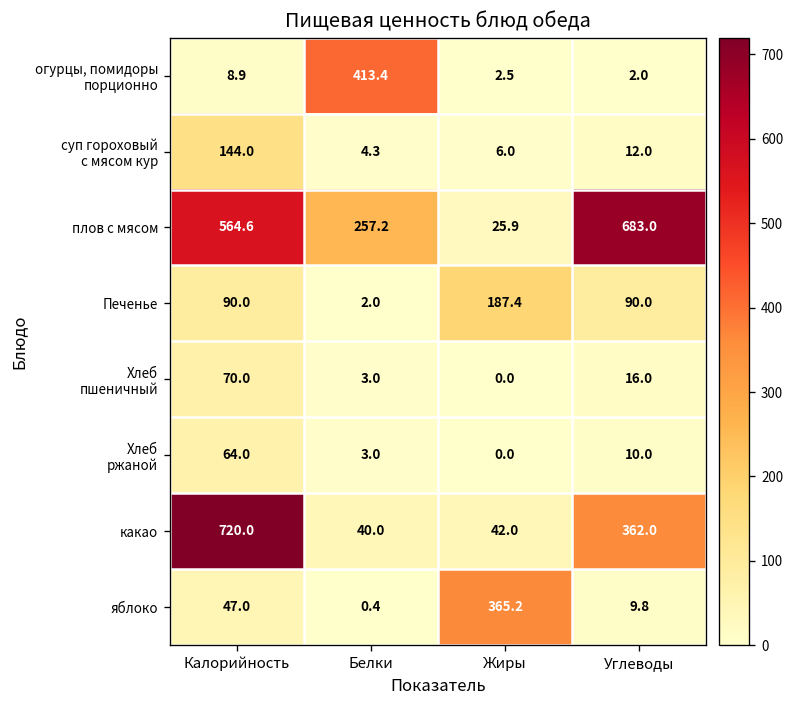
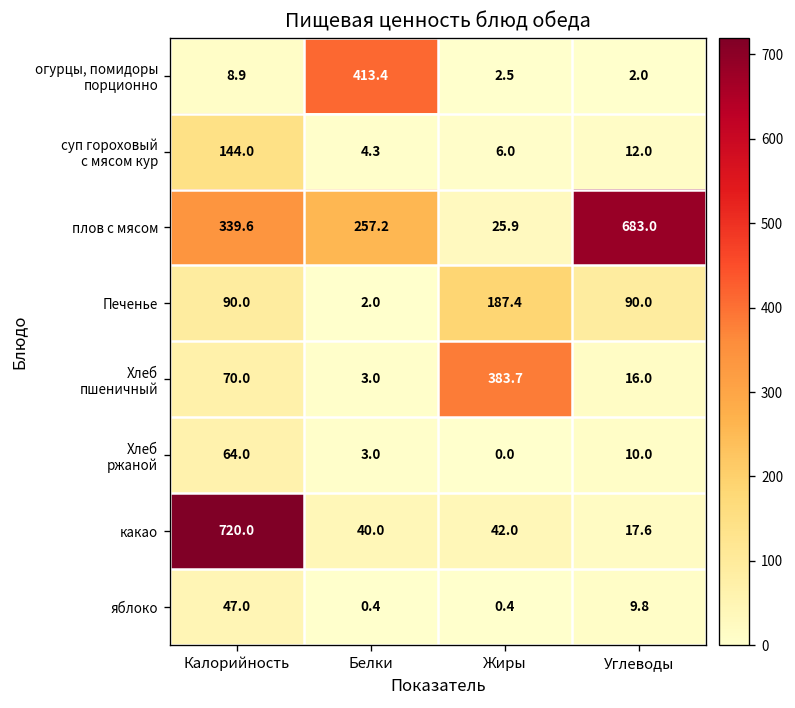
  {
    "огурцы, помидоры порционно": {
      "Калорийность": 8.9,
      "Белки": 413.4,
      "Жиры": 2.5,
      "Углеводы": 2.0
    },
    "суп гороховый с мясом кур": {
      "Калорийность": 144.0,
      "Белки": 4.3,
      "Жиры": 6.0,
      "Углеводы": 12.0
    },
    "плов с мясом": {
-     "Калорийность": 564.6,
+     "Калорийность": 339.6,
      "Белки": 257.2,
      "Жиры": 25.9,
      "Углеводы": 683.0
    },
    "Печенье": {
      "Калорийность": 90.0,
      "Белки": 2.0,
      "Жиры": 187.4,
      "Углеводы": 90.0
    },
    "Хлеб пшеничный": {
      "Калорийность": 70.0,
      "Белки": 3.0,
-     "Жиры": 0.0,
+     "Жиры": 383.7,
      "Углеводы": 16.0
    },
    "Хлеб ржаной": {
      "Калорийность": 64.0,
      "Белки": 3.0,
      "Жиры": 0.0,
      "Углеводы": 10.0
    },
    "какао": {
      "Калорийность": 720.0,
      "Белки": 40.0,
      "Жиры": 42.0,
-     "Углеводы": 362.0
+     "Углеводы": 17.6
    },
    "яблоко": {
      "Калорийность": 47.0,
      "Белки": 0.4,
-     "Жиры": 365.2,
+     "Жиры": 0.4,
      "Углеводы": 9.8
    }
  }
